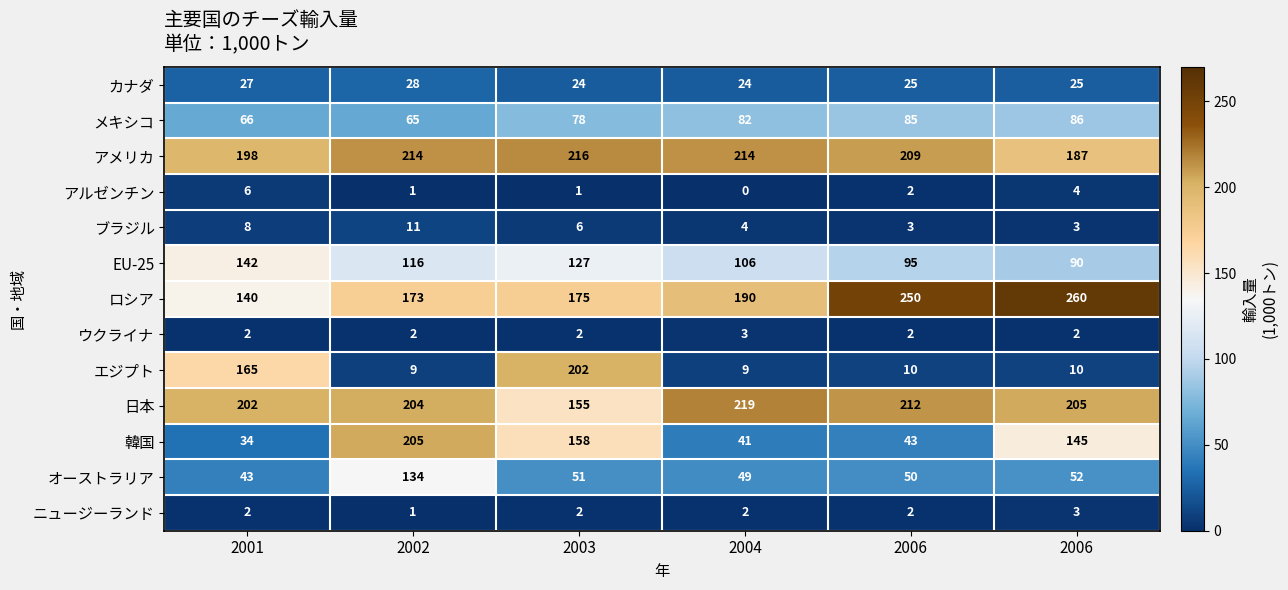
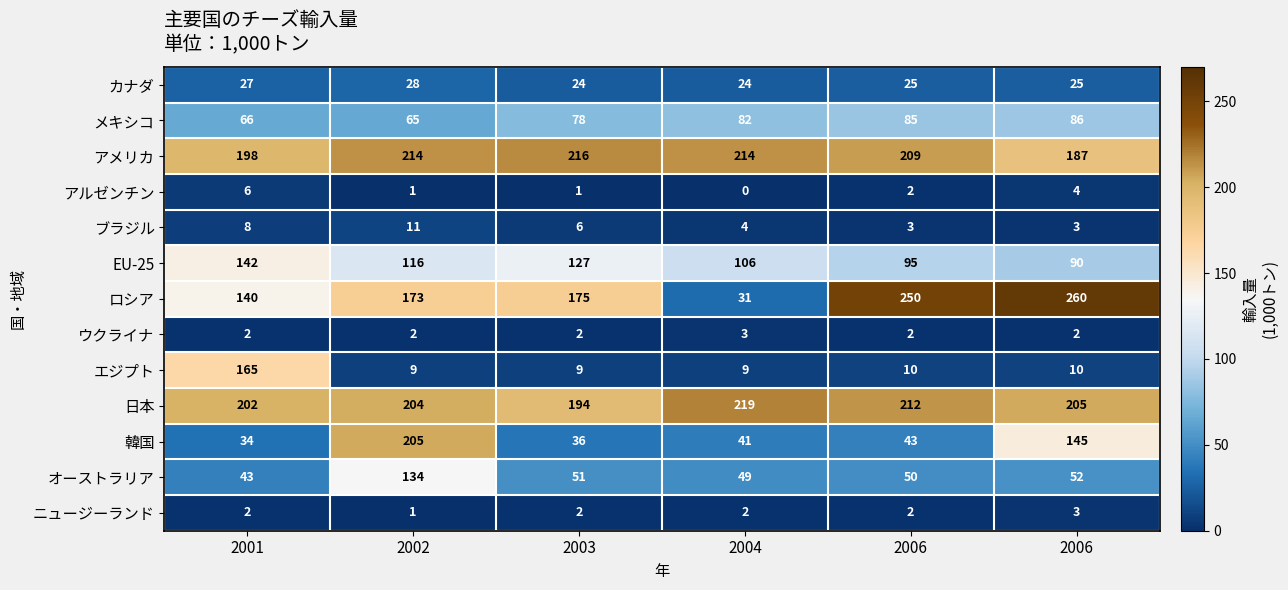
  {
    "カナダ": {
      "2001": 27,
      "2002": 28,
      "2003": 24,
      "2004": 24
    },
    "メキシコ": {
      "2001": 66,
      "2002": 65,
      "2003": 78,
      "2004": 82
    },
    "アメリカ": {
      "2001": 198,
      "2002": 214,
      "2003": 216,
      "2004": 214
    },
    "アルゼンチン": {
      "2001": 6,
      "2002": 1,
      "2003": 1,
      "2004": 0
    },
    "ブラジル": {
      "2001": 8,
      "2002": 11,
      "2003": 6,
      "2004": 4
    },
    "EU-25": {
      "2001": 142,
      "2002": 116,
      "2003": 127,
      "2004": 106
    },
    "ロシア": {
      "2001": 140,
      "2002": 173,
      "2003": 175,
-     "2004": 190
+     "2004": 31
    },
    "ウクライナ": {
      "2001": 2,
      "2002": 2,
      "2003": 2,
      "2004": 3
    },
    "エジプト": {
      "2001": 165,
      "2002": 9,
-     "2003": 202,
+     "2003": 9,
      "2004": 9
    },
    "日本": {
      "2001": 202,
      "2002": 204,
-     "2003": 155,
+     "2003": 194,
      "2004": 219
    },
    "韓国": {
      "2001": 34,
      "2002": 205,
-     "2003": 158,
+     "2003": 36,
      "2004": 41
    },
    "オーストラリア": {
      "2001": 43,
      "2002": 134,
      "2003": 51,
      "2004": 49
    },
    "ニュージーランド": {
      "2001": 2,
      "2002": 1,
      "2003": 2,
      "2004": 2
    }
  }
